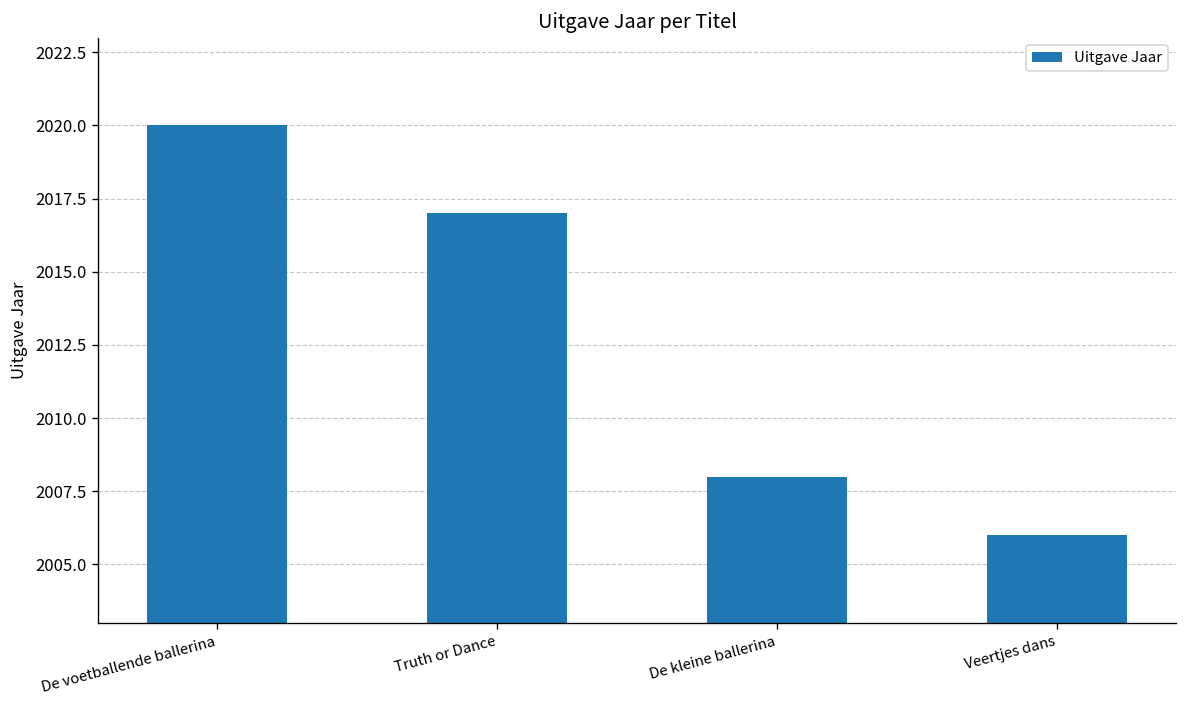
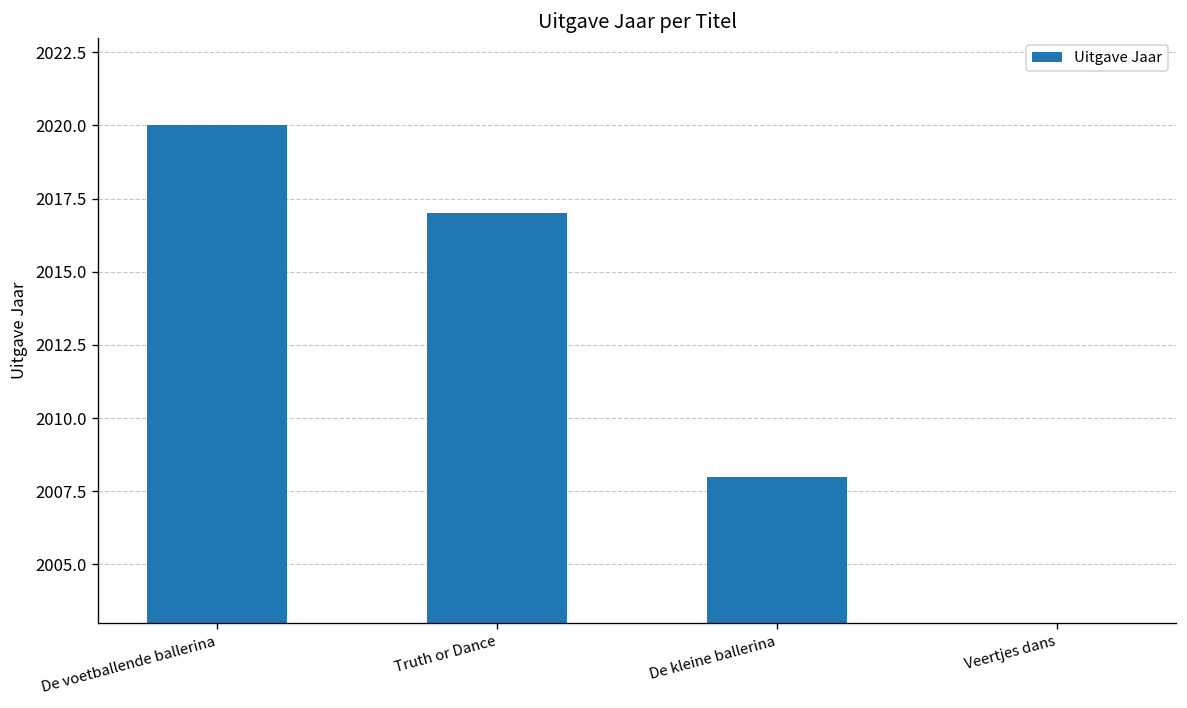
  {
    "De voetballende ballerina": 2020,
    "Truth or Dance": 2017,
    "De kleine ballerina": 2008,
-   "Veertjes dans": 2006
+   "Veertjes dans": 2003
  }
